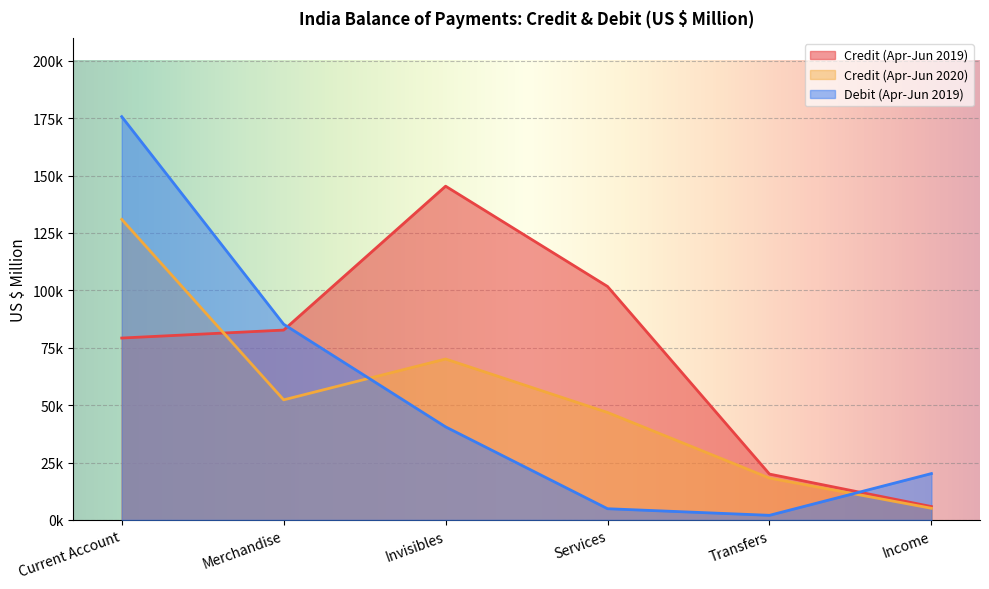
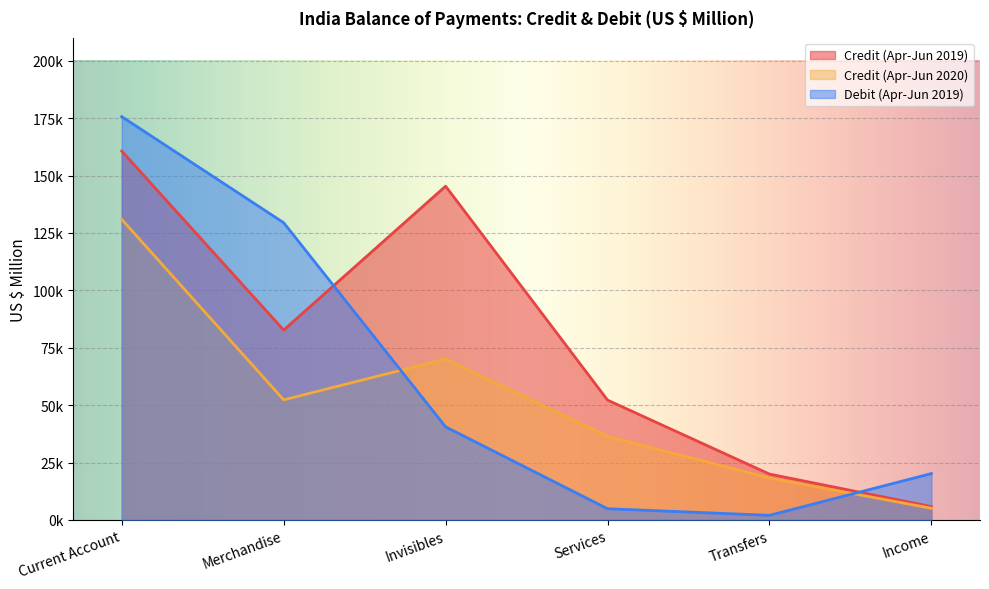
  {
    "Credit (Apr-Jun 2019)": {
-     "Current Account": 79000,
+     "Current Account": 161000,
      "Merchandise": 83000,
      "Invisibles": 145000,
-     "Services": 102000,
+     "Services": 52000,
      "Transfers": 20000
    },
    "Credit (Apr-Jun 2020)": {
      "Current Account": 131000,
      "Merchandise": 52000,
      "Invisibles": 70000,
-     "Services": 47000,
+     "Services": 36000,
      "Transfers": 18000
    },
    "Debit (Apr-Jun 2019)": {
      "Current Account": 176000,
-     "Merchandise": 85000,
+     "Merchandise": 129000,
      "Invisibles": 41000,
      "Services": 5000,
      "Transfers": 2000,
      "Income": 20000
    }
  }
